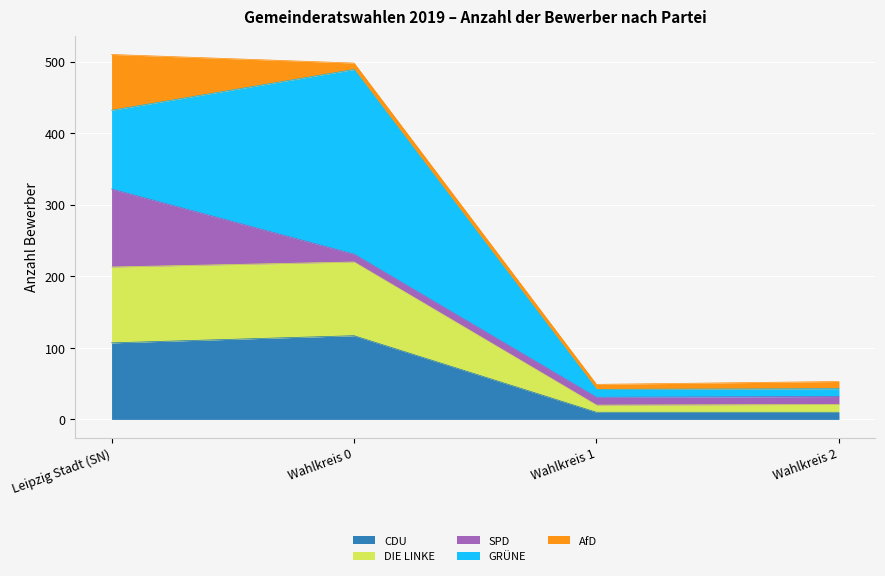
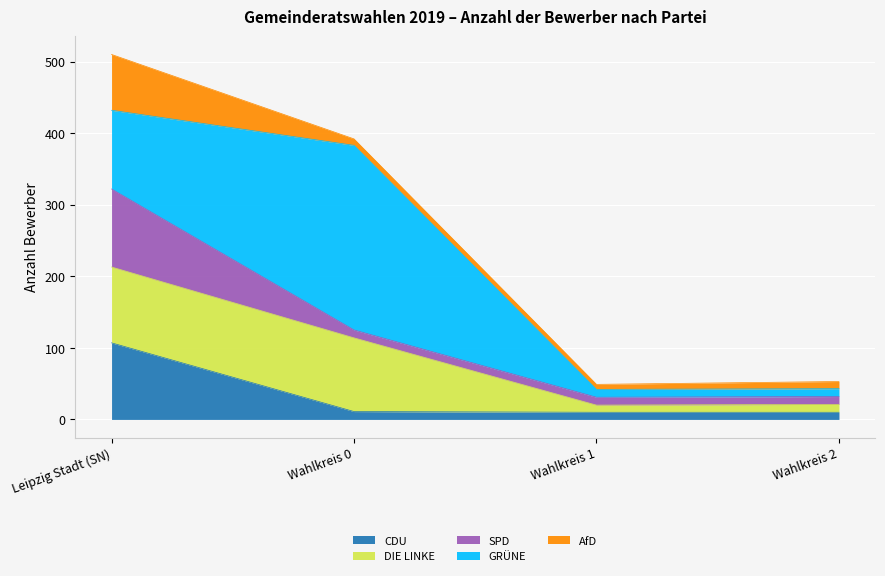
  {
    "CDU": {
      "Leipzig Stadt (SN)": 110,
-     "Wahlkreis 0": 120,
+     "Wahlkreis 0": 10,
      "Wahlkreis 1": 10,
      "Wahlkreis 2": 10
    },
    "DIE LINKE": {
      "Leipzig Stadt (SN)": 110,
      "Wahlkreis 0": 100,
      "Wahlkreis 1": 10,
      "Wahlkreis 2": 10
    },
    "SPD": {
      "Leipzig Stadt (SN)": 110,
      "Wahlkreis 0": 10,
      "Wahlkreis 1": 10,
      "Wahlkreis 2": 10
    },
    "GRÜNE": {
      "Leipzig Stadt (SN)": 110,
      "Wahlkreis 0": 260,
      "Wahlkreis 1": 10,
      "Wahlkreis 2": 10
    },
    "AfD": {
      "Leipzig Stadt (SN)": 80,
      "Wahlkreis 0": 10,
      "Wahlkreis 1": 10,
      "Wahlkreis 2": 10
    }
  }
